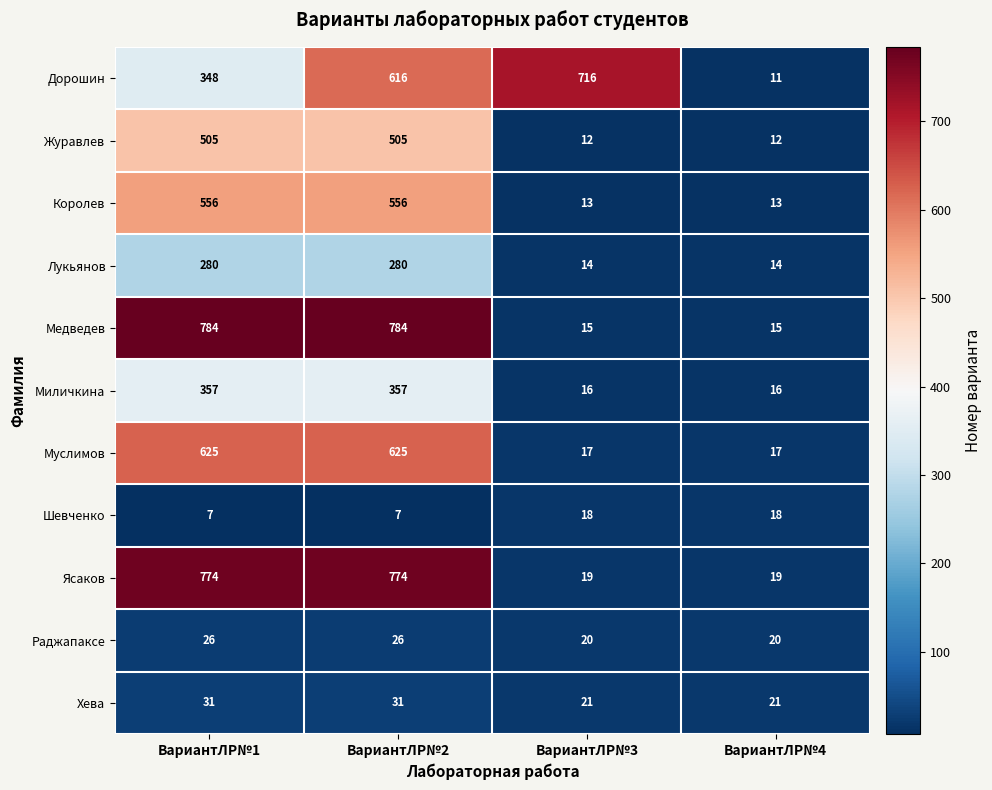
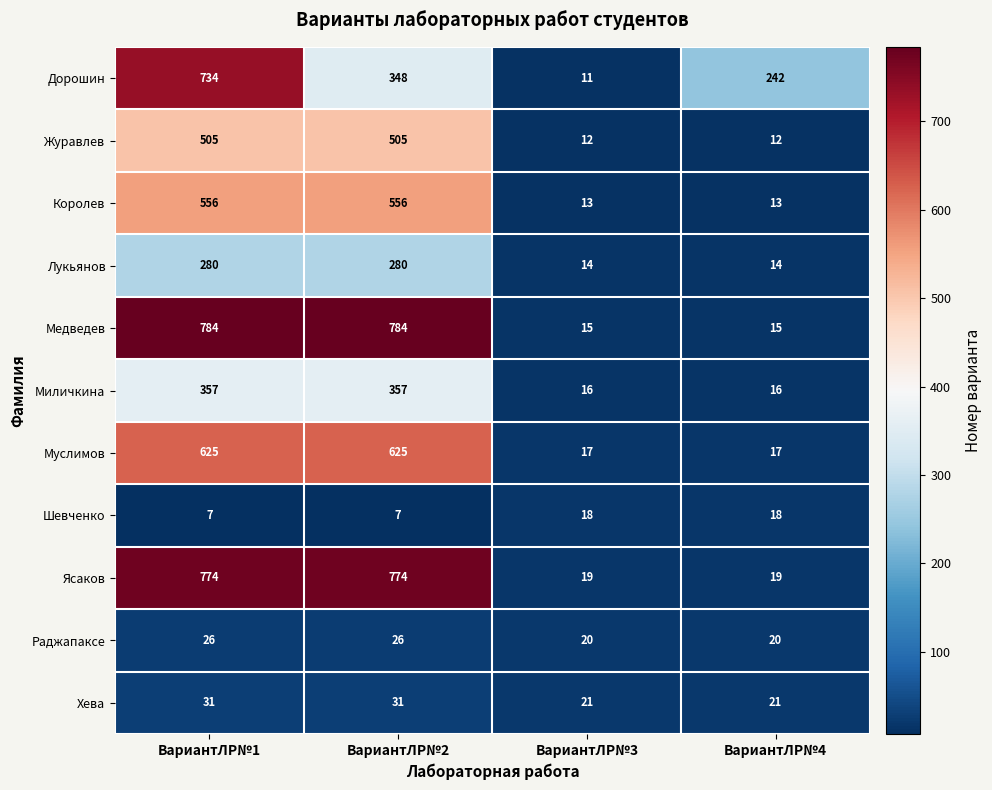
  {
    "Дорошин": {
-     "ВариантЛР№1": 348,
-     "ВариантЛР№2": 616,
-     "ВариантЛР№3": 716,
-     "ВариантЛР№4": 11
+     "ВариантЛР№1": 734,
+     "ВариантЛР№2": 348,
+     "ВариантЛР№3": 11,
+     "ВариантЛР№4": 242
    },
    "Журавлев": {
      "ВариантЛР№1": 505,
      "ВариантЛР№2": 505,
      "ВариантЛР№3": 12,
      "ВариантЛР№4": 12
    },
    "Королев": {
      "ВариантЛР№1": 556,
      "ВариантЛР№2": 556,
      "ВариантЛР№3": 13,
      "ВариантЛР№4": 13
    },
    "Лукьянов": {
      "ВариантЛР№1": 280,
      "ВариантЛР№2": 280,
      "ВариантЛР№3": 14,
      "ВариантЛР№4": 14
    },
    "Медведев": {
      "ВариантЛР№1": 784,
      "ВариантЛР№2": 784,
      "ВариантЛР№3": 15,
      "ВариантЛР№4": 15
    },
    "Миличкина": {
      "ВариантЛР№1": 357,
      "ВариантЛР№2": 357,
      "ВариантЛР№3": 16,
      "ВариантЛР№4": 16
    },
    "Муслимов": {
      "ВариантЛР№1": 625,
      "ВариантЛР№2": 625,
      "ВариантЛР№3": 17,
      "ВариантЛР№4": 17
    },
    "Шевченко": {
      "ВариантЛР№1": 7,
      "ВариантЛР№2": 7,
      "ВариантЛР№3": 18,
      "ВариантЛР№4": 18
    },
    "Ясаков": {
      "ВариантЛР№1": 774,
      "ВариантЛР№2": 774,
      "ВариантЛР№3": 19,
      "ВариантЛР№4": 19
    },
    "Раджапаксе": {
      "ВариантЛР№1": 26,
      "ВариантЛР№2": 26,
      "ВариантЛР№3": 20,
      "ВариантЛР№4": 20
    },
    "Хева": {
      "ВариантЛР№1": 31,
      "ВариантЛР№2": 31,
      "ВариантЛР№3": 21,
      "ВариантЛР№4": 21
    }
  }
